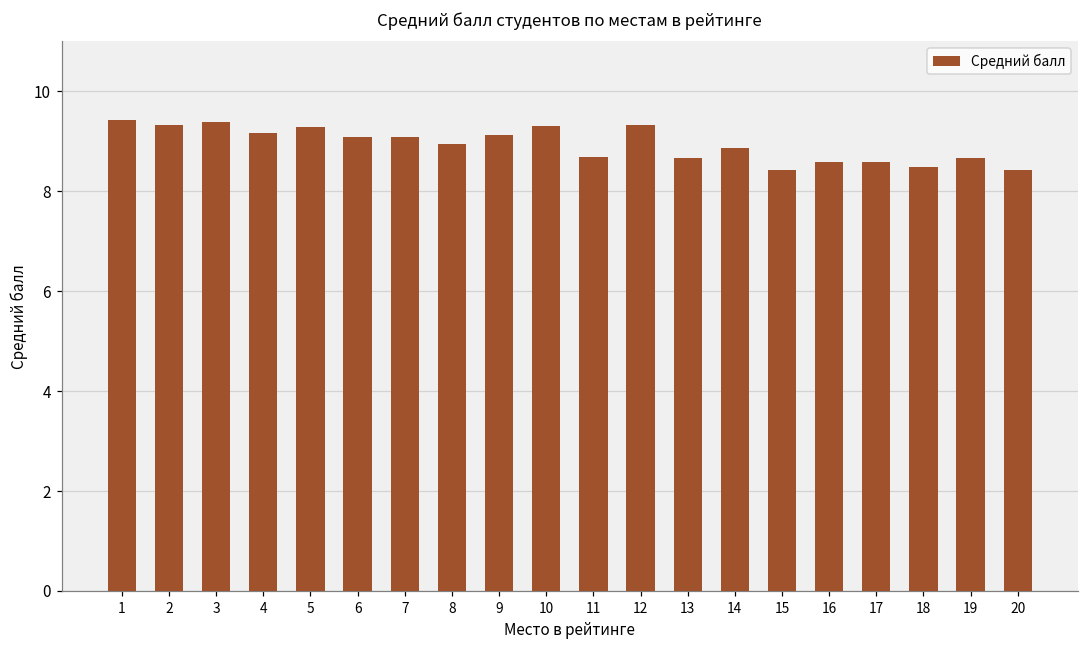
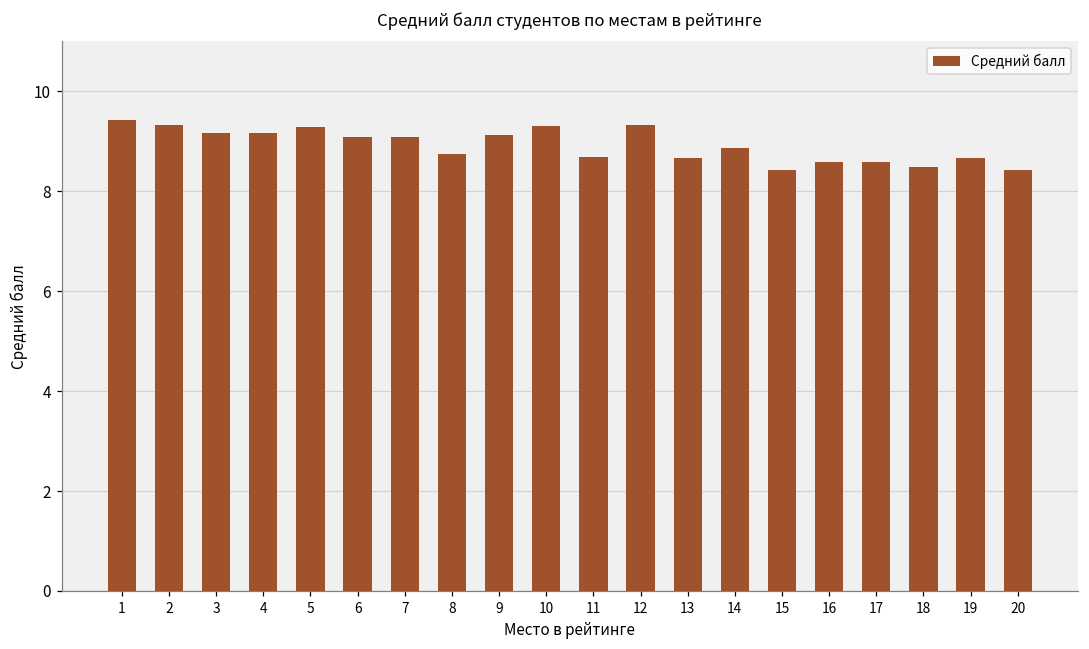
  {
    "1": 9.4,
    "2": 9.3,
-   "3": 9.4,
+   "3": 9.2,
    "4": 9.2,
    "5": 9.3,
    "6": 9.1,
    "7": 9.1,
-   "8": 9.0,
+   "8": 8.8,
    "9": 9.1,
    "10": 9.3,
    "11": 8.7,
    "12": 9.3,
    "13": 8.7,
    "14": 8.9,
    "15": 8.4,
    "16": 8.6,
    "17": 8.6,
    "18": 8.5,
    "19": 8.7,
    "20": 8.4
  }
